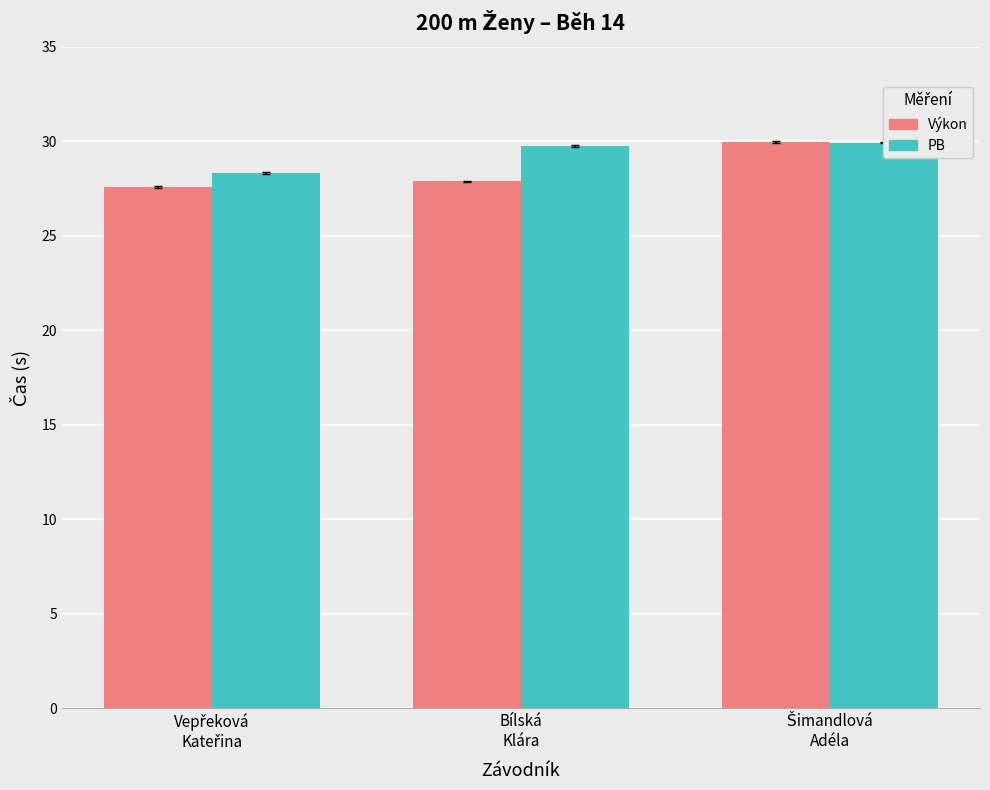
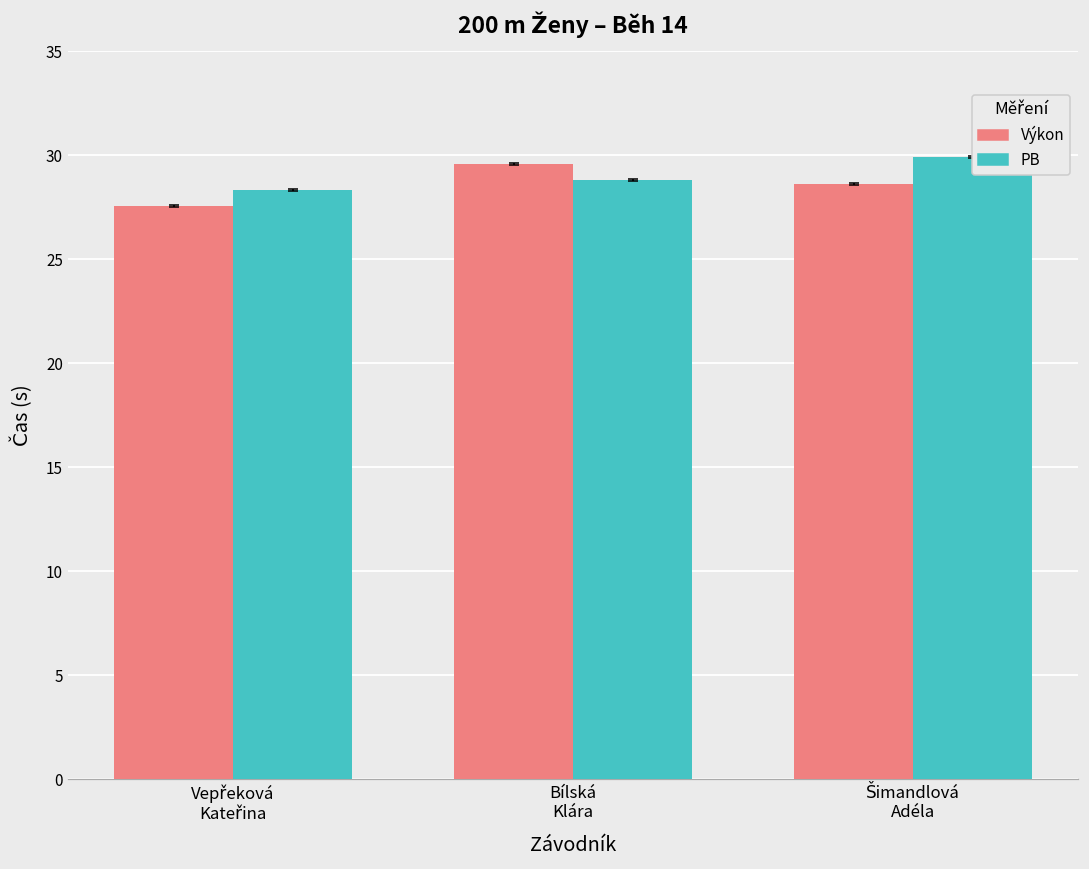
  {
    "Výkon": {
      "Vepřeková Kateřina": 27.6,
-     "Bílská Klára": 27.9,
-     "Šimandlová Adéla": 30.0
+     "Bílská Klára": 29.6,
+     "Šimandlová Adéla": 28.6
    },
    "PB": {
      "Vepřeková Kateřina": 28.3,
-     "Bílská Klára": 29.7
+     "Bílská Klára": 28.8
    }
  }
